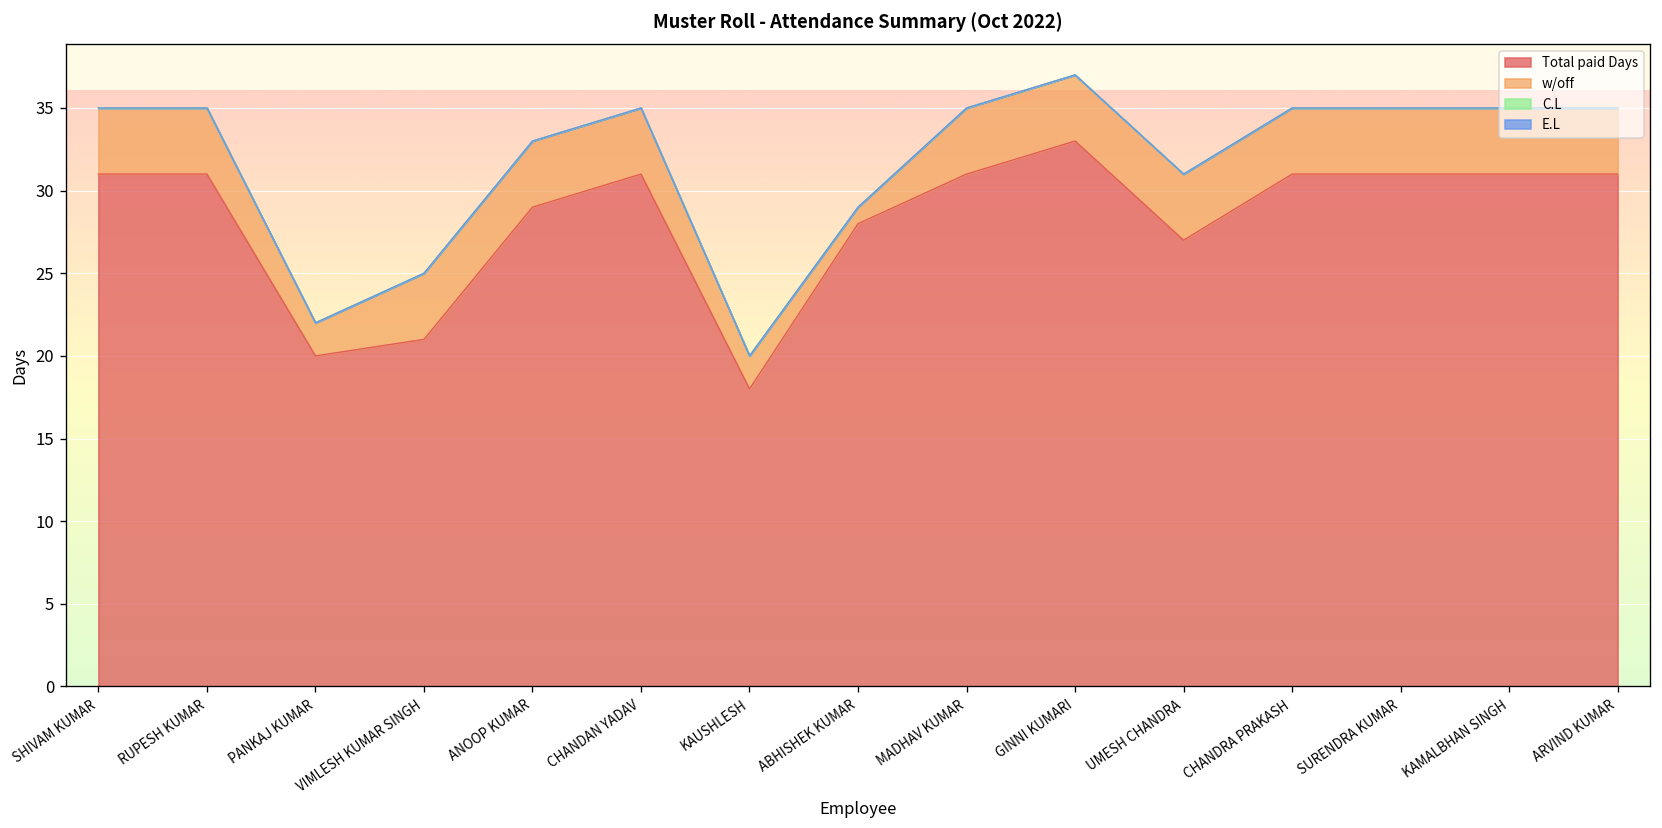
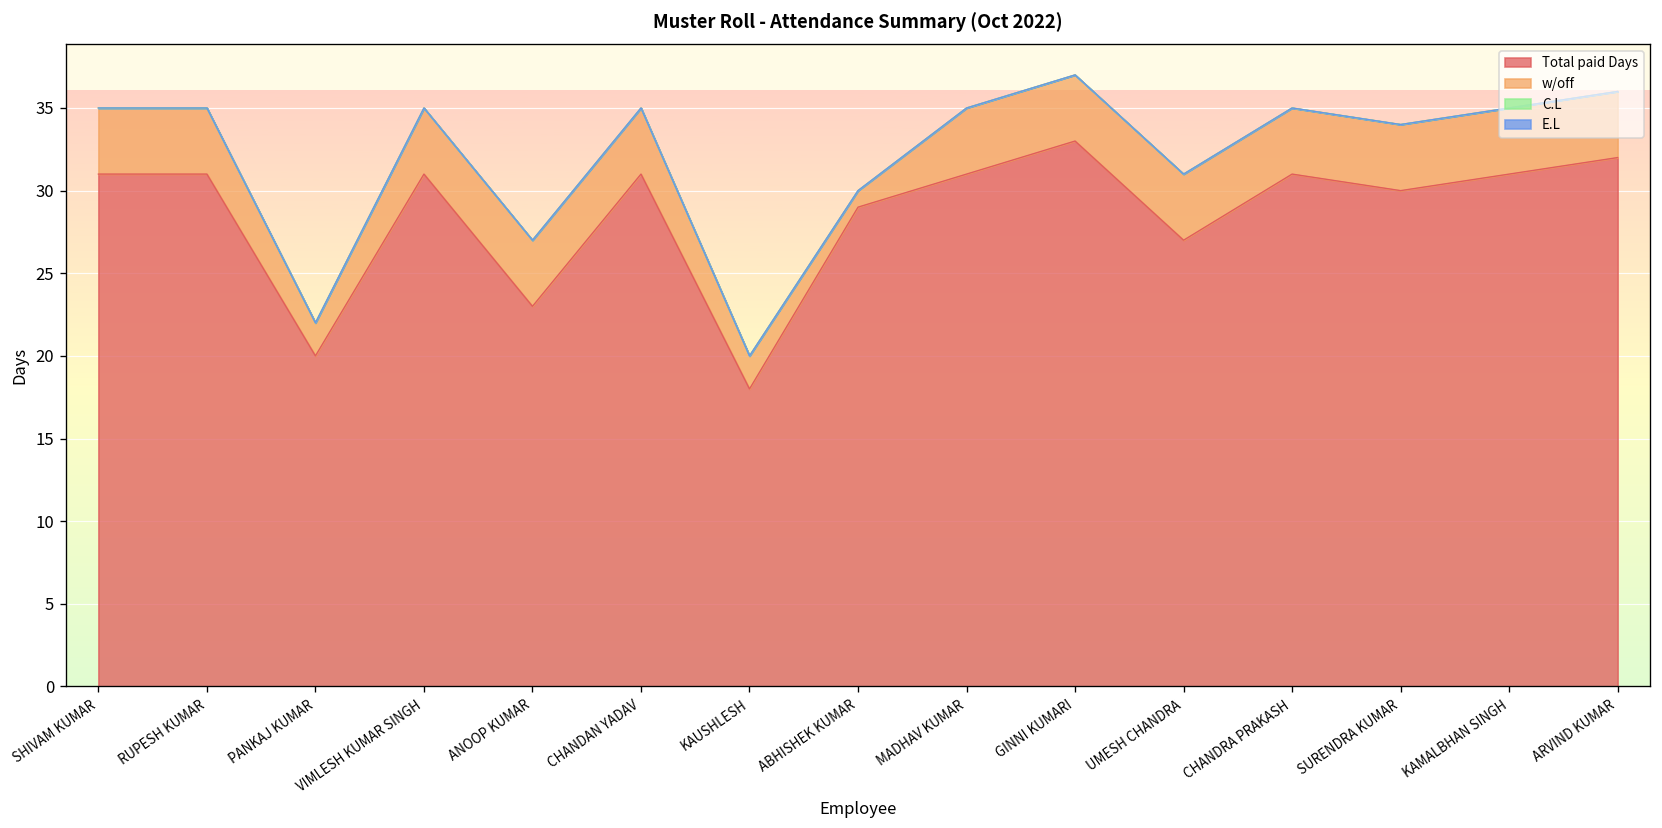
  {
    "Total paid Days": {
      "SHIVAM KUMAR": 31,
      "RUPESH KUMAR": 31,
      "PANKAJ KUMAR": 20,
-     "VIMLESH KUMAR SINGH": 21,
-     "ANOOP KUMAR": 29,
+     "VIMLESH KUMAR SINGH": 31,
+     "ANOOP KUMAR": 23,
      "CHANDAN YADAV": 31,
      "KAUSHLESH": 18,
-     "ABHISHEK KUMAR": 28,
+     "ABHISHEK KUMAR": 29,
      "MADHAV KUMAR": 31,
      "GINNI KUMARI": 33,
      "UMESH CHANDRA": 27,
      "CHANDRA PRAKASH": 31,
-     "SURENDRA KUMAR": 31,
+     "SURENDRA KUMAR": 30,
      "KAMALBHAN SINGH": 31,
-     "ARVIND KUMAR": 31
+     "ARVIND KUMAR": 32
    }
  }
